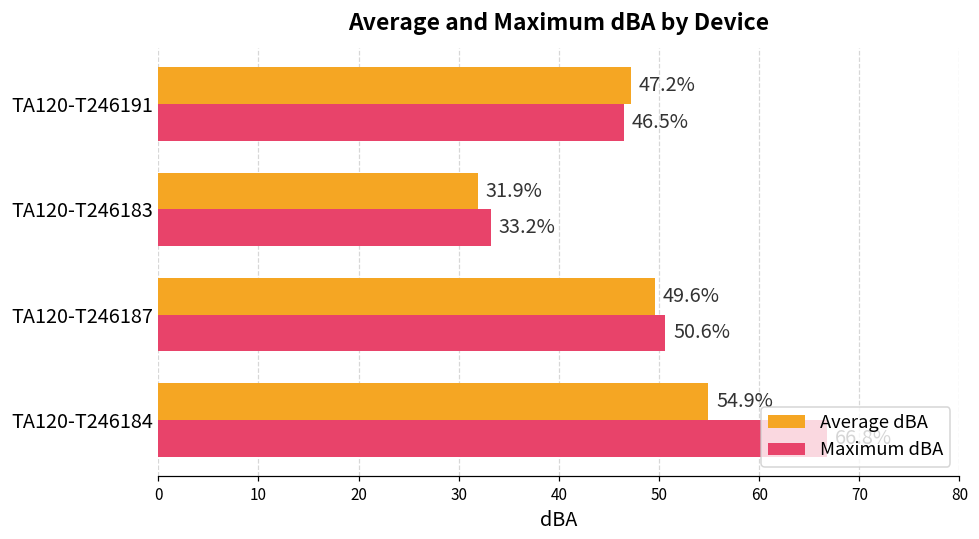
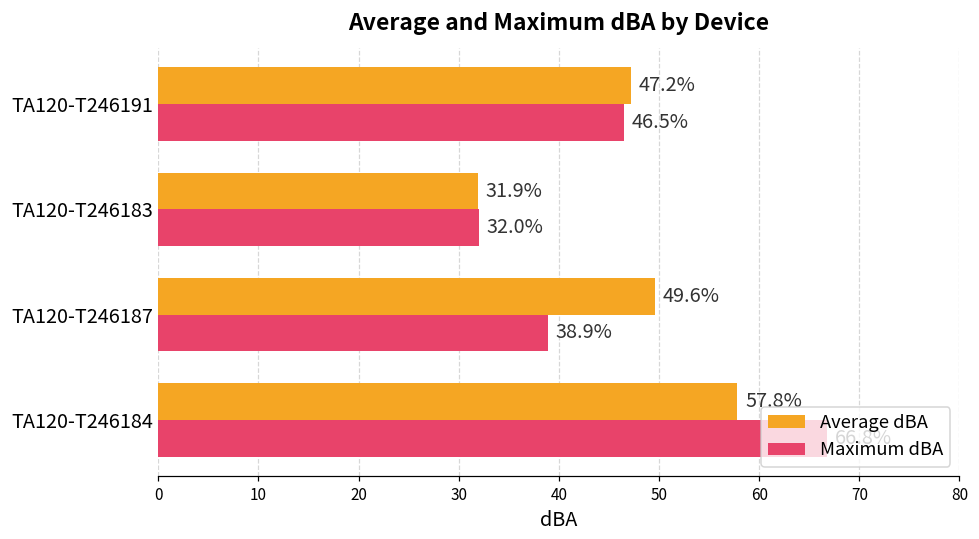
  {
    "Average dBA": {
-     "TA120-T246184": "55"
+     "TA120-T246184": "58"
    },
    "Maximum dBA": {
      "TA120-T246191": "46.5%",
-     "TA120-T246183": "33.2%",
-     "TA120-T246187": "50.6%"
+     "TA120-T246183": "32.0%",
+     "TA120-T246187": "38.9%"
    }
  }
